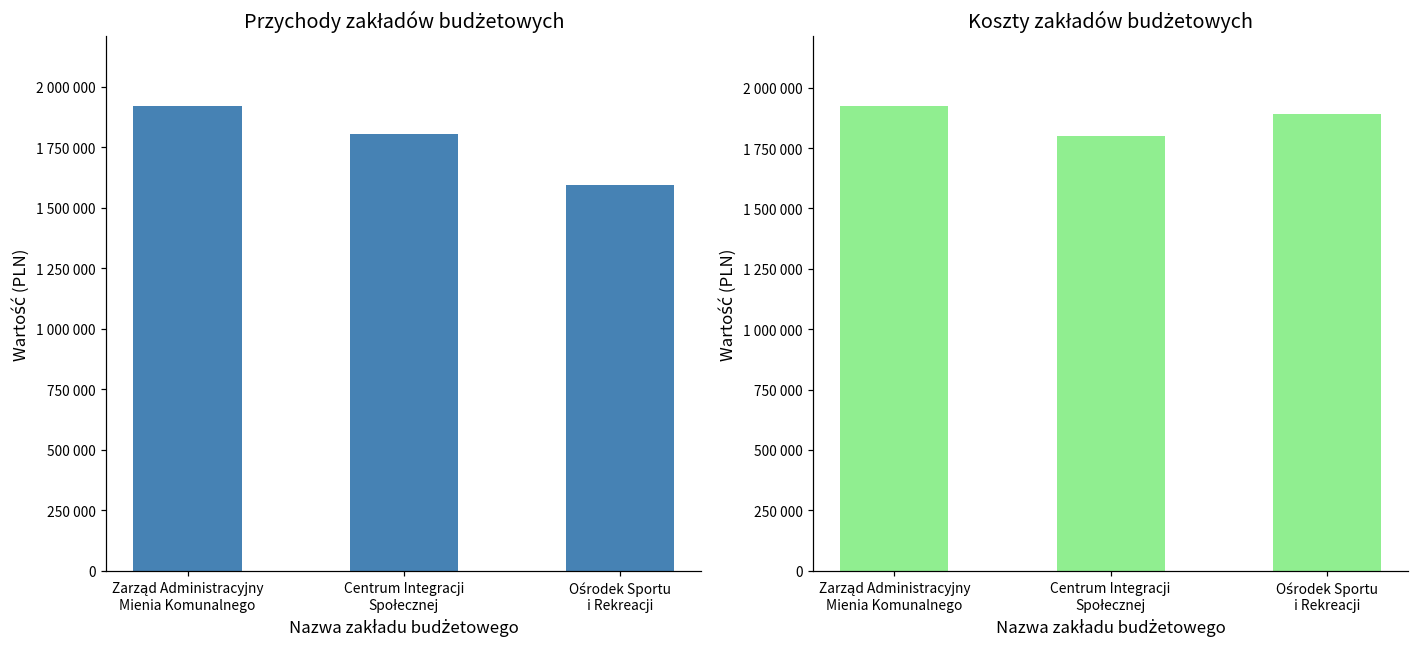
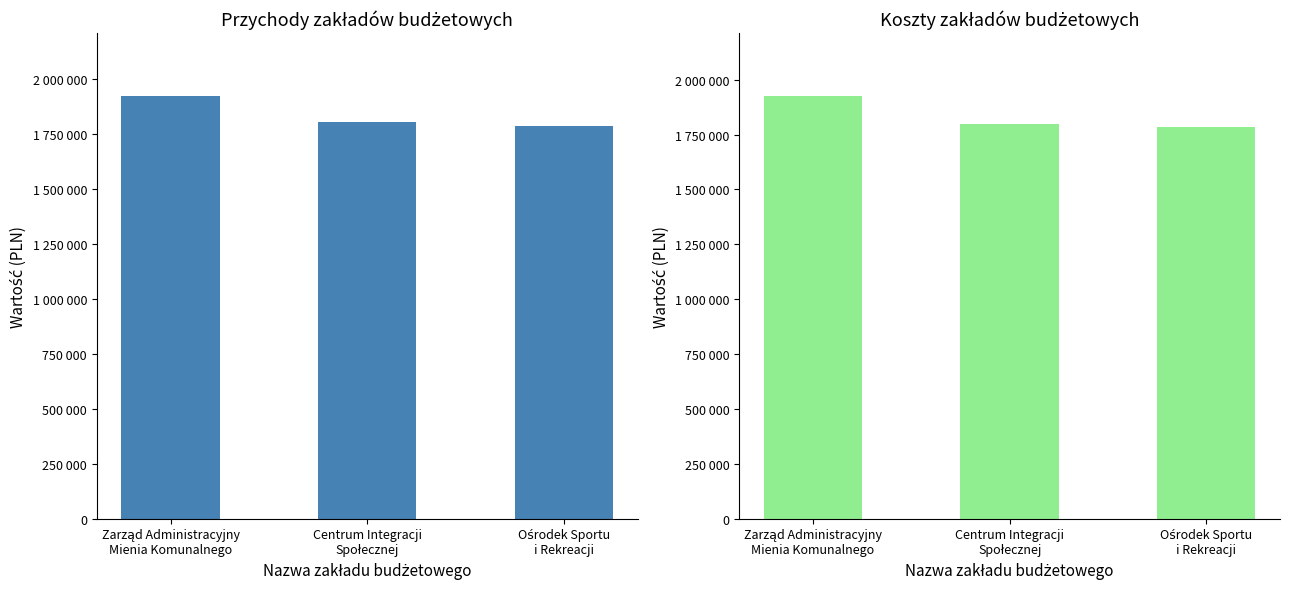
  {
    "Przychody zakładów budżetowych": {
      "Zarząd Administracyjny Mienia Komunalnego": 1920000,
      "Centrum Integracji Społecznej": 1800000,
-     "Ośrodek Sportu i Rekreacji": 1590000
+     "Ośrodek Sportu i Rekreacji": 1790000
    },
    "Koszty zakładów budżetowych": {
      "Zarząd Administracyjny Mienia Komunalnego": 1920000,
      "Centrum Integracji Społecznej": 1800000,
-     "Ośrodek Sportu i Rekreacji": 1890000
+     "Ośrodek Sportu i Rekreacji": 1790000
    }
  }
